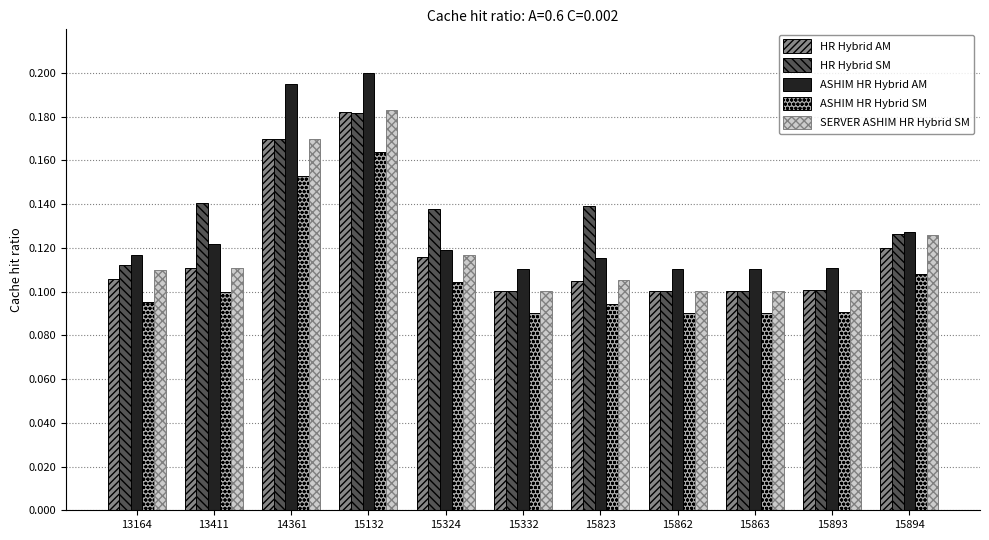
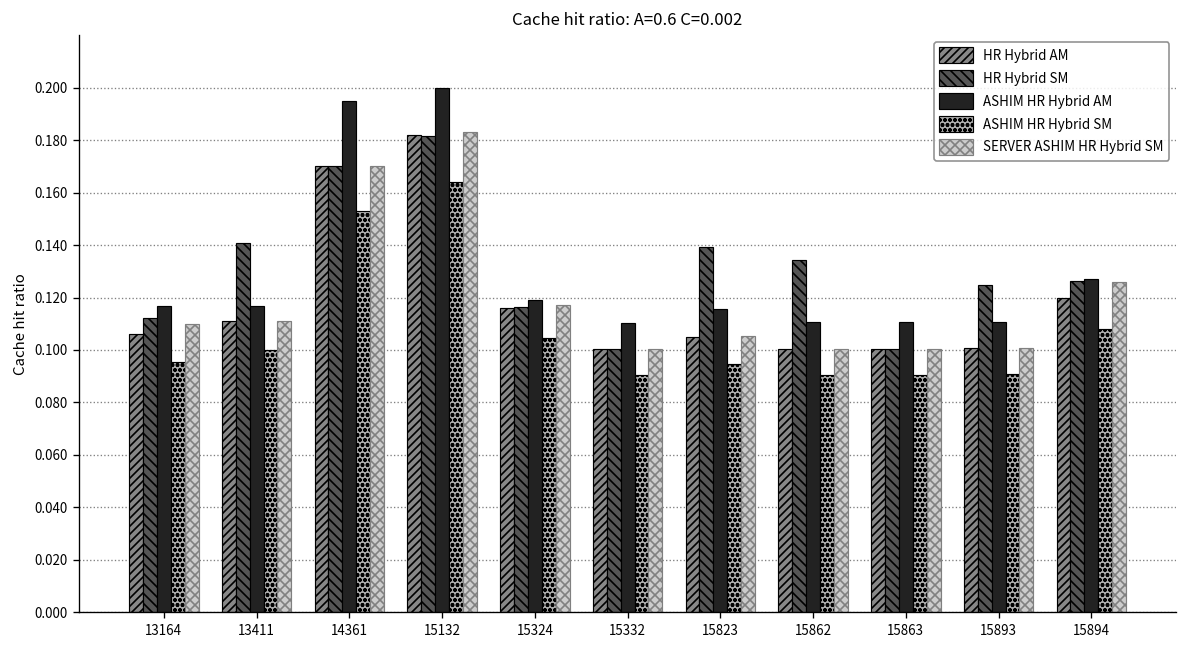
  {
    "HR Hybrid SM": {
      "13164": 0.112,
      "13411": 0.141,
      "14361": 0.170,
      "15132": 0.182,
-     "15324": 0.138,
+     "15324": 0.116,
      "15332": 0.100,
      "15823": 0.139,
-     "15862": 0.101,
+     "15862": 0.134,
      "15863": 0.100,
-     "15893": 0.101,
+     "15893": 0.125,
      "15894": 0.126
    },
    "ASHIM HR Hybrid AM": {
      "13164": 0.117,
-     "13411": 0.122,
+     "13411": 0.117,
      "14361": 0.195,
      "15132": 0.200,
      "15324": 0.119,
      "15332": 0.110,
      "15823": 0.116,
      "15862": 0.111,
      "15863": 0.111,
      "15893": 0.111,
      "15894": 0.127
    }
  }
